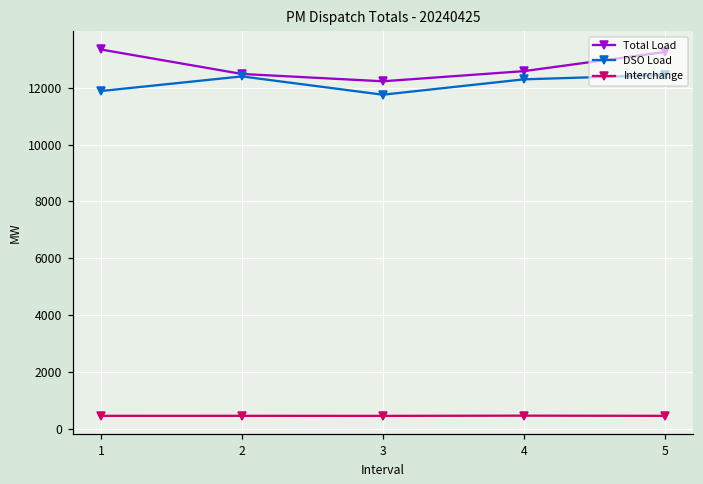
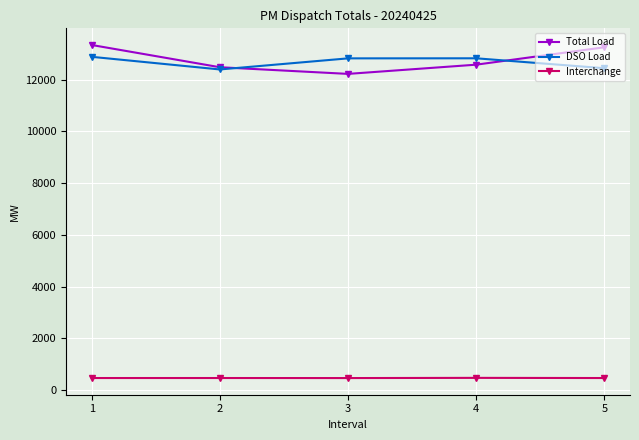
  {
    "Total Load": {
      "1": 13300,
      "3": 12200,
      "4": 12600
    },
    "DSO Load": {
-     "1": 11900,
-     "3": 11800,
-     "4": 12300
+     "1": 12900,
+     "3": 12800,
+     "4": 12800
    },
    "Interchange": {
      "1": 500,
      "2": 500,
      "3": 500,
      "4": 500,
      "5": 500
    }
  }
